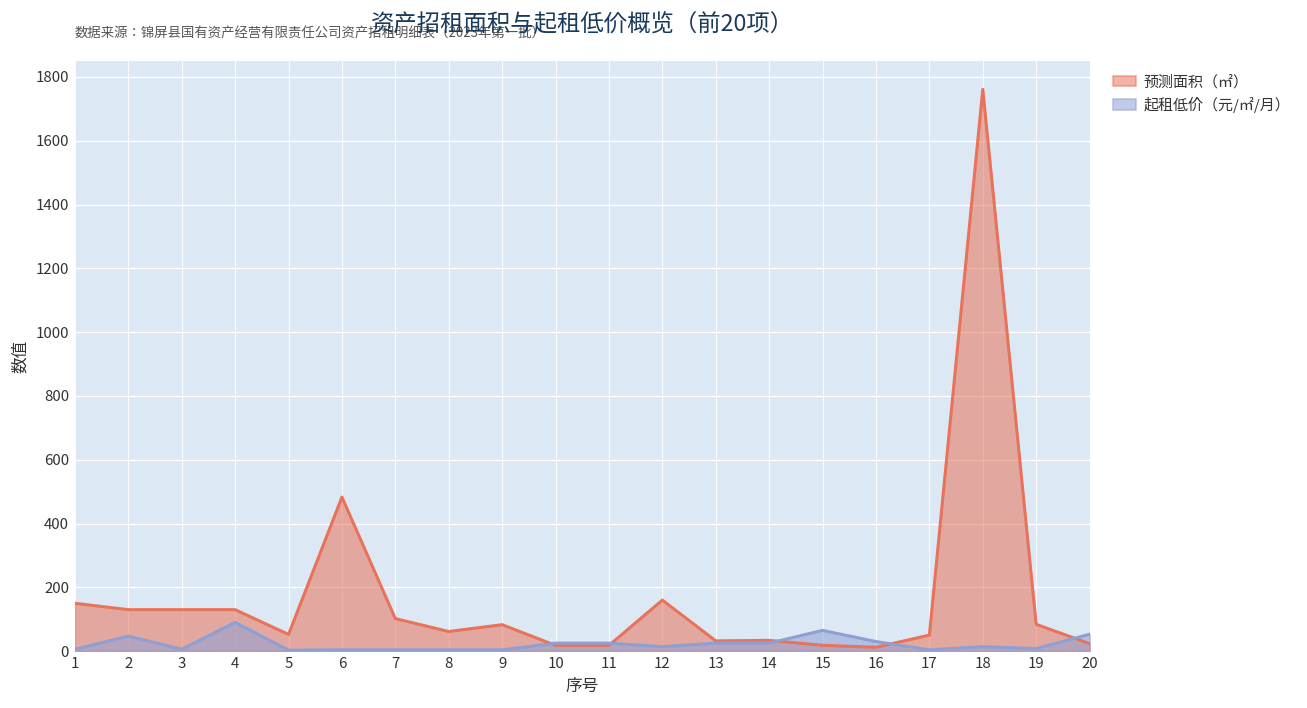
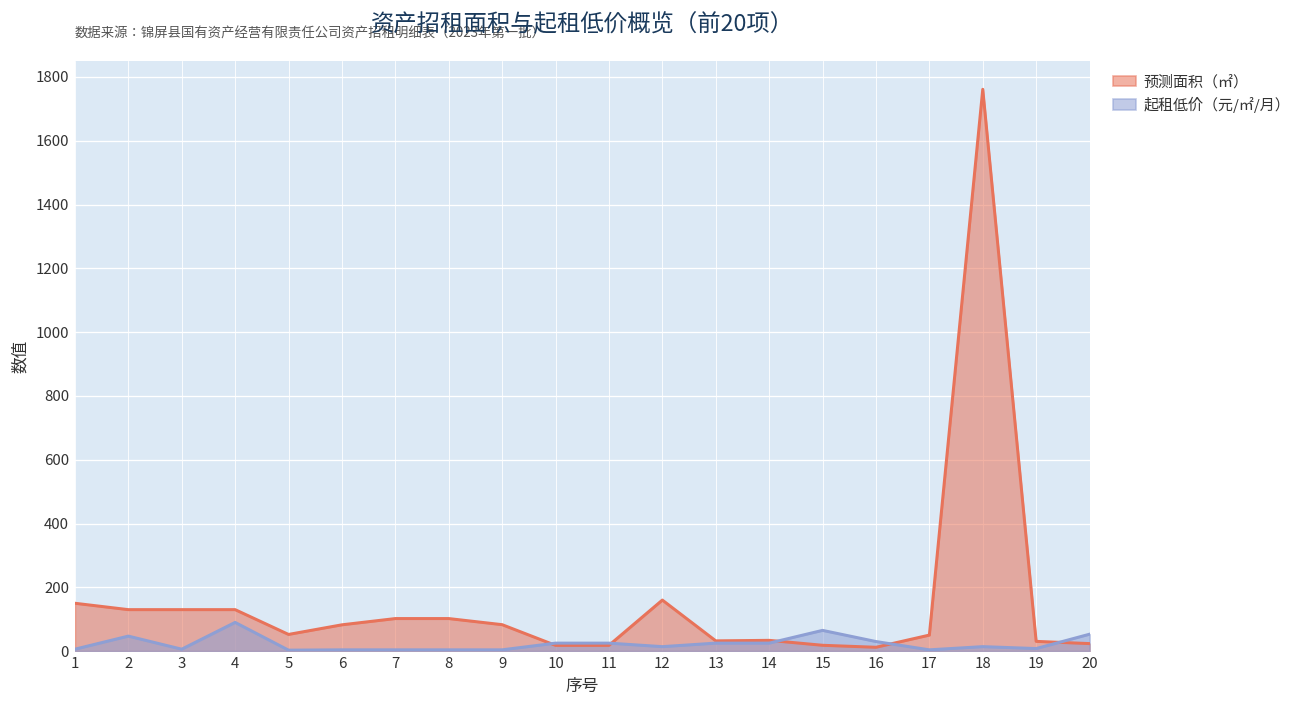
  {
    "预测面积（㎡）": {
      "1": 150,
      "2": 130,
      "3": 130,
      "4": 130,
      "5": 50,
-     "6": 480,
+     "6": 80,
      "7": 100,
-     "8": 60,
+     "8": 100,
      "9": 80,
      "12": 160,
      "15": 20,
      "16": 10,
      "17": 50,
      "18": 1760,
-     "19": 80,
+     "19": 30,
      "20": 20
    },
    "起租低价（元/㎡/月）": {
      "1": 10,
      "2": 50,
      "3": 10,
      "4": 90,
      "5": 0,
      "6": 0,
      "7": 0,
      "8": 0,
      "9": 0,
      "12": 10,
      "15": 70,
      "16": 30,
      "17": 0,
      "18": 10,
      "19": 10,
      "20": 50
    }
  }
